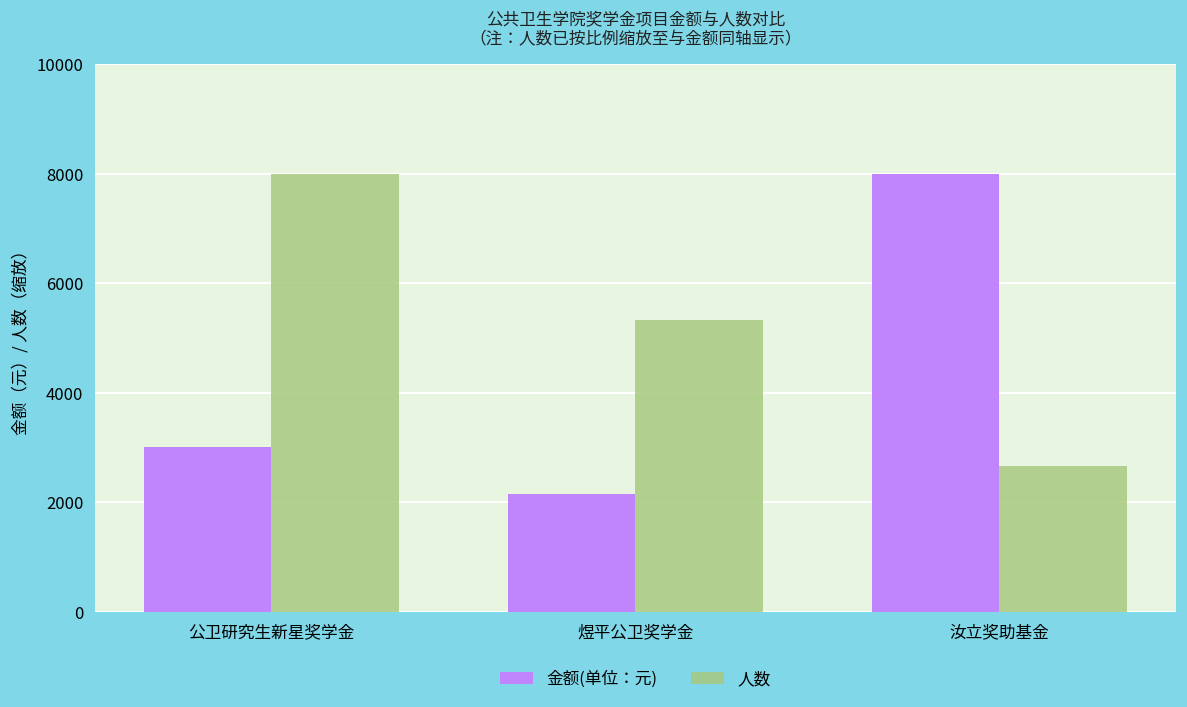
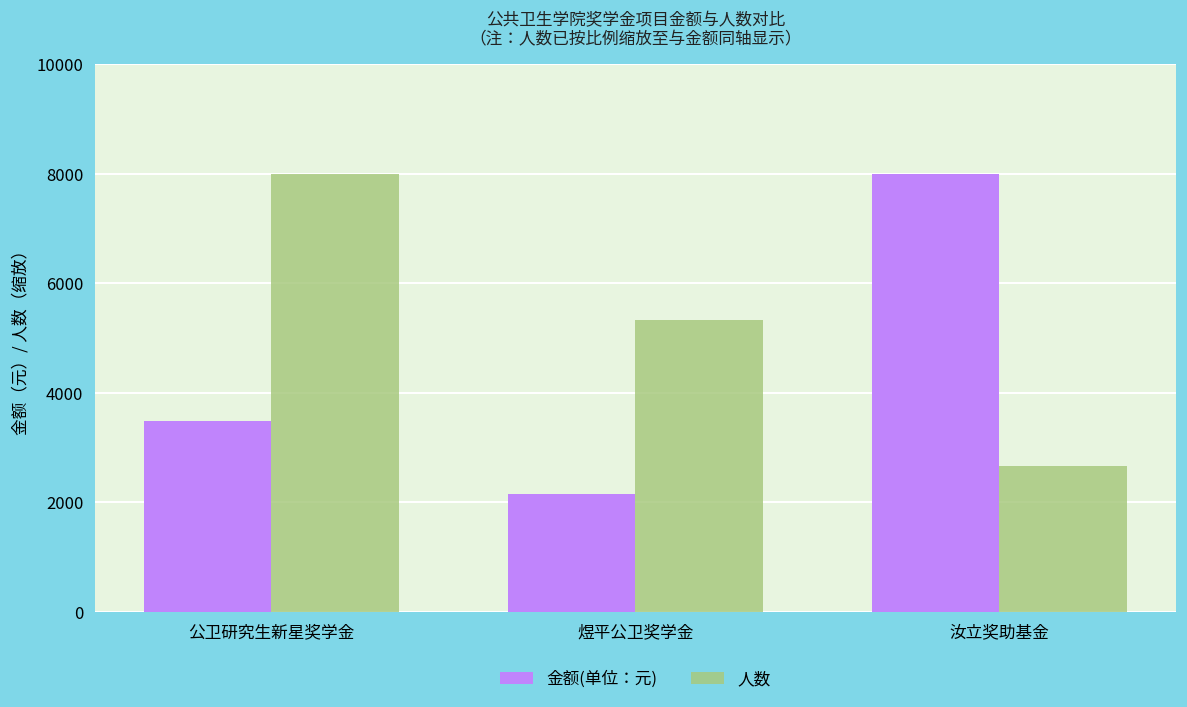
  {
    "金额(单位：元)": {
-     "公卫研究生新星奖学金": 3000,
+     "公卫研究生新星奖学金": 3500,
      "煜平公卫奖学金": 2100,
      "汝立奖助基金": 8000
    },
    "人数": {
      "公卫研究生新星奖学金": 8000,
      "煜平公卫奖学金": 5300,
      "汝立奖助基金": 2700
    }
  }
